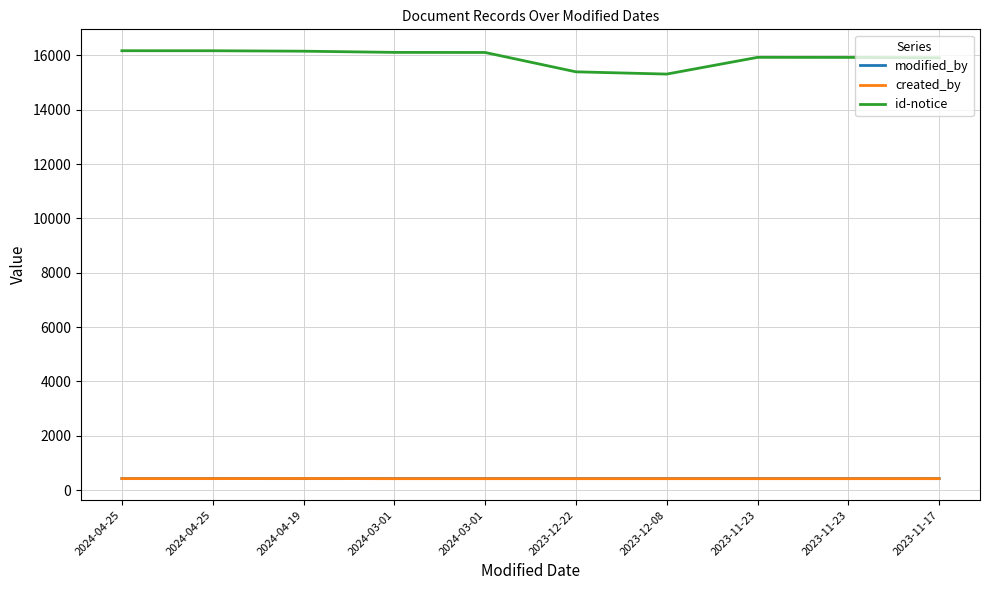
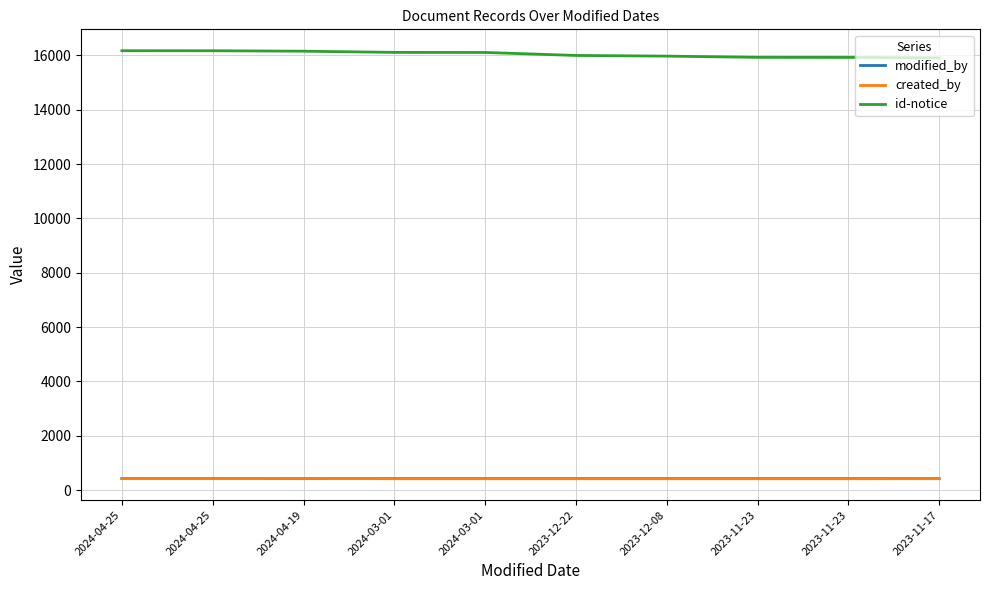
  {
    "id-notice": {
      "2024-04-19": 16200,
-     "2023-12-22": 15400,
-     "2023-12-08": 15300
+     "2023-12-22": 16000,
+     "2023-12-08": 16000
    }
  }
